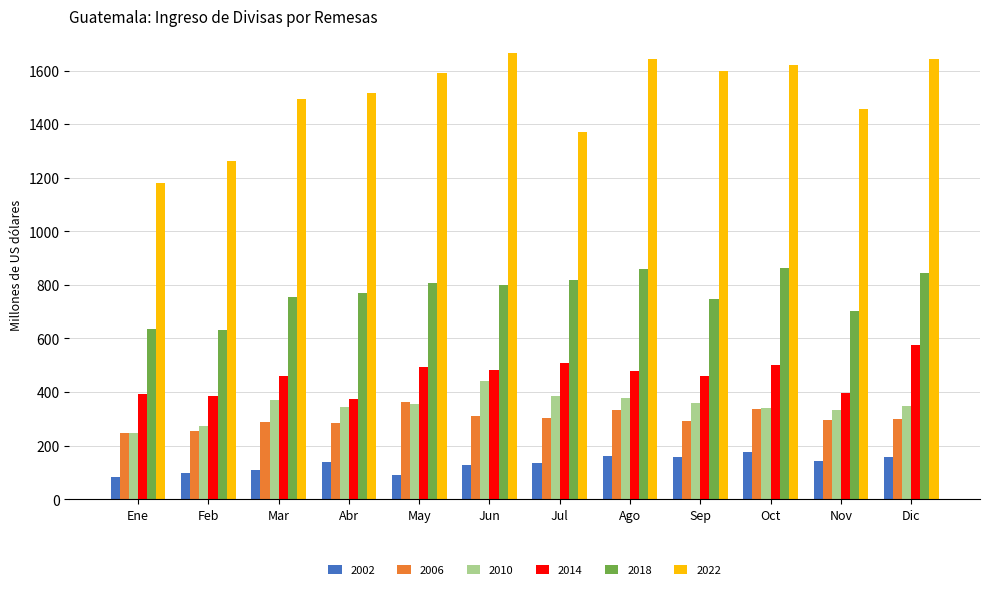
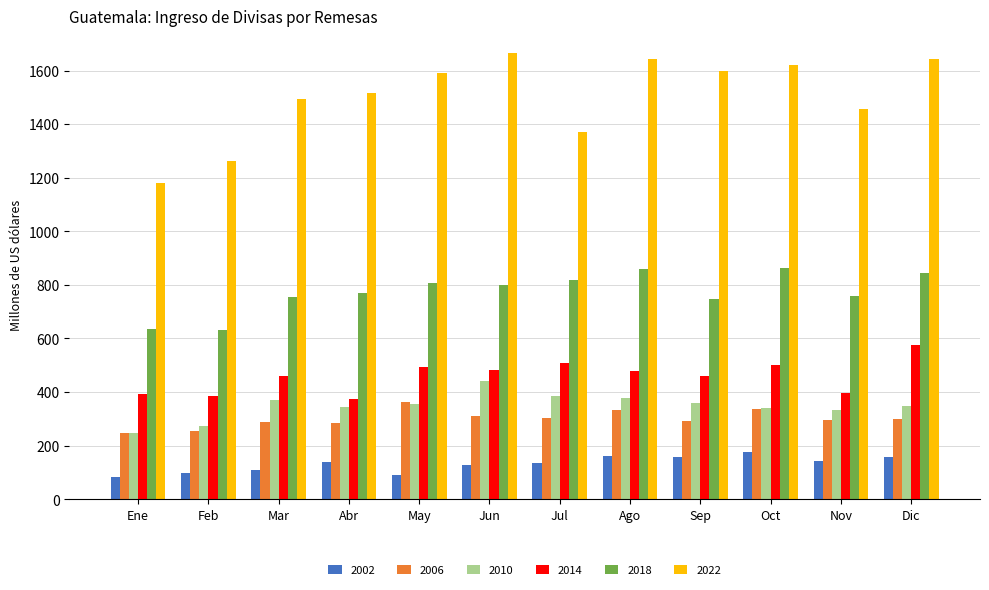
  {
    "2002": {
      "Ene": 80,
      "Feb": 100,
      "Mar": 110,
      "Abr": 140,
      "May": 90,
      "Jun": 130,
      "Jul": 140,
      "Ago": 160,
      "Sep": 160,
      "Oct": 180,
      "Nov": 140,
      "Dic": 160
    },
    "2006": {
      "Ene": 250,
      "Feb": 250,
      "Mar": 290,
      "Abr": 280,
      "May": 360,
      "Jun": 310,
      "Jul": 300,
      "Ago": 330,
      "Sep": 290,
      "Oct": 340,
      "Nov": 290,
      "Dic": 300
    },
    "2010": {
      "Ene": 250,
      "Feb": 270,
      "Mar": 370,
      "Abr": 340,
      "May": 360,
      "Jun": 440,
      "Jul": 380,
      "Ago": 380,
      "Sep": 360,
      "Oct": 340,
      "Nov": 330,
      "Dic": 350
    },
    "2014": {
      "Ene": 390,
      "Feb": 380,
      "Mar": 460,
      "Abr": 370,
      "May": 490,
      "Jun": 480,
      "Jul": 510,
      "Ago": 480,
      "Sep": 460,
      "Oct": 500,
      "Nov": 400,
      "Dic": 580
    },
    "2018": {
      "Ene": 630,
      "Feb": 630,
      "Mar": 750,
      "Abr": 770,
      "May": 810,
      "Jun": 800,
      "Jul": 820,
      "Ago": 860,
      "Sep": 750,
      "Oct": 860,
-     "Nov": 700,
+     "Nov": 760,
      "Dic": 840
    },
    "2022": {
      "Ene": 1180,
      "Feb": 1260,
      "Mar": 1490,
      "Abr": 1520,
      "May": 1590,
      "Jun": 1670,
      "Jul": 1370,
      "Ago": 1640,
      "Sep": 1600,
      "Oct": 1620,
      "Nov": 1450,
      "Dic": 1640
    }
  }
